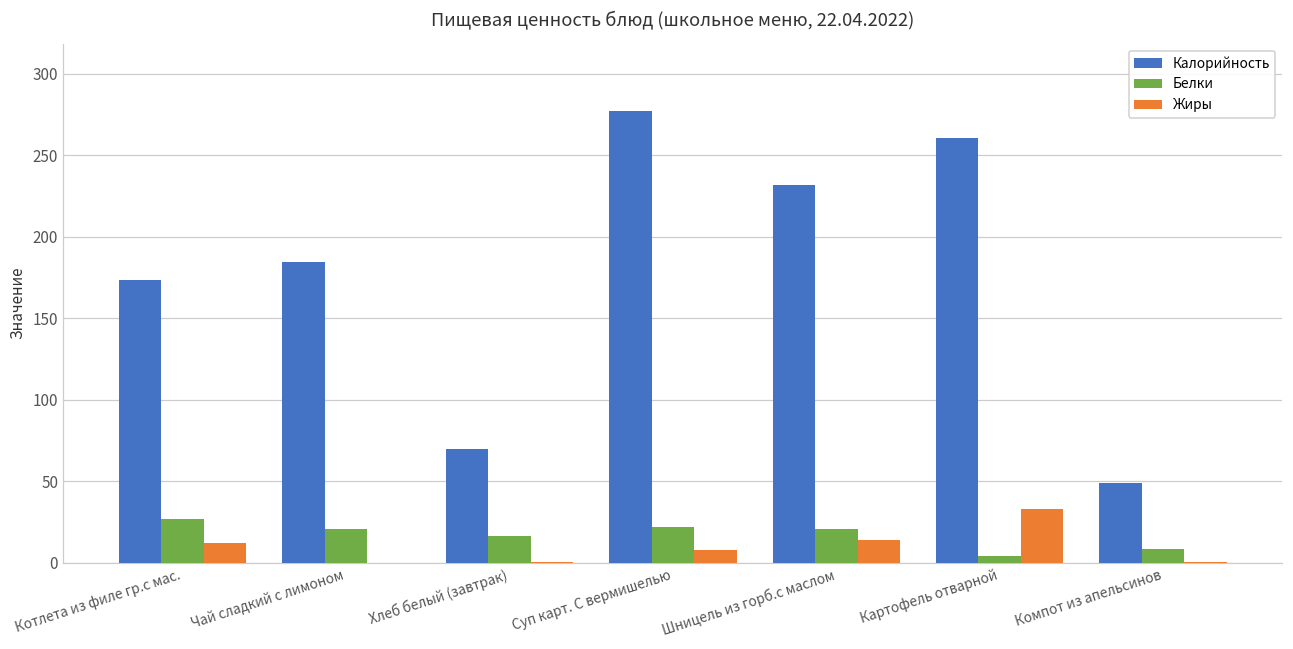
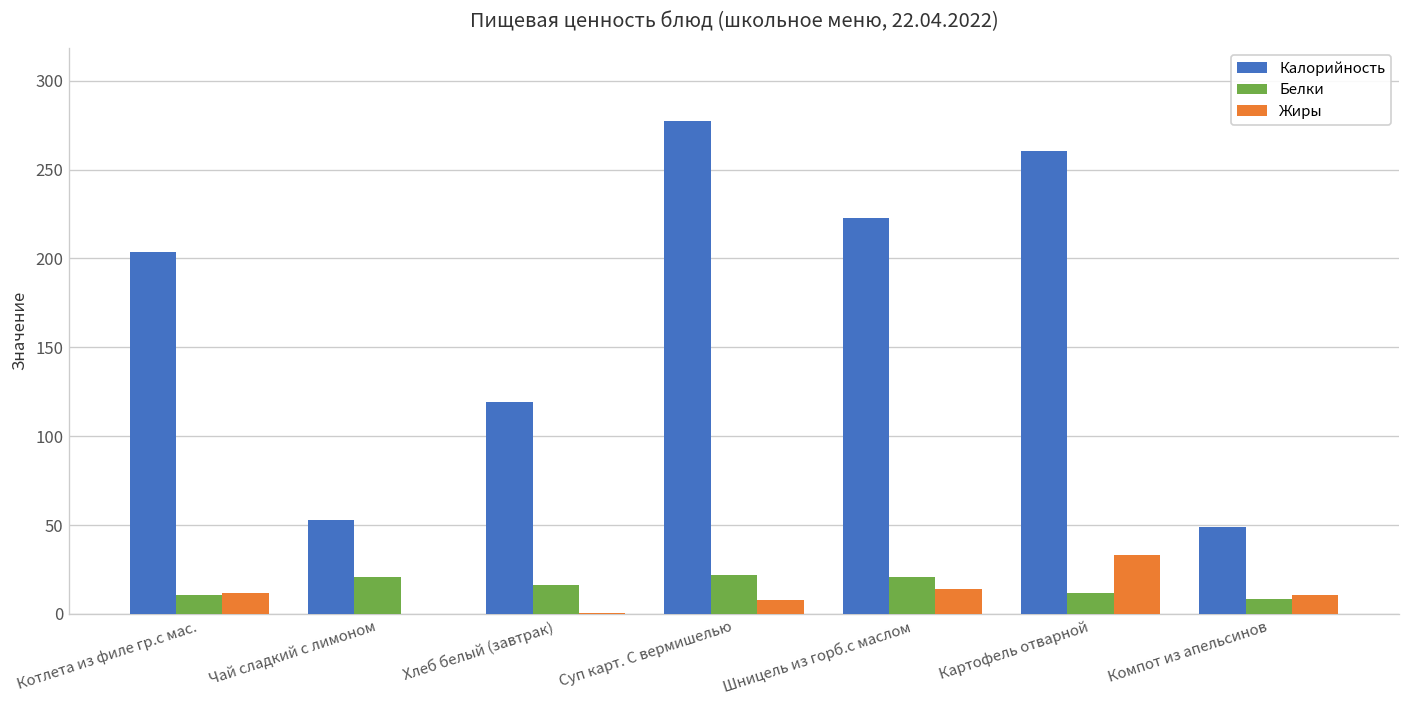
  {
    "Калорийность": {
-     "Котлета из филе гр.с мас.": 173,
-     "Чай сладкий с лимоном": 185,
-     "Хлеб белый (завтрак)": 70,
+     "Котлета из филе гр.с мас.": 204,
+     "Чай сладкий с лимоном": 53,
+     "Хлеб белый (завтрак)": 119,
      "Суп карт. С вермишелью": 277,
-     "Шницель из горб.с маслом": 232,
+     "Шницель из горб.с маслом": 223,
      "Картофель отварной": 261,
      "Компот из апельсинов": 49
    },
    "Белки": {
-     "Котлета из филе гр.с мас.": 27,
+     "Котлета из филе гр.с мас.": 10,
      "Чай сладкий с лимоном": 21,
      "Хлеб белый (завтрак)": 17,
      "Суп карт. С вермишелью": 22,
      "Шницель из горб.с маслом": 21,
-     "Картофель отварной": 4,
+     "Картофель отварной": 12,
      "Компот из апельсинов": 8
    },
    "Жиры": {
      "Котлета из филе гр.с мас.": 12,
      "Чай сладкий с лимоном": 0,
      "Суп карт. С вермишелью": 8,
      "Шницель из горб.с маслом": 14,
      "Картофель отварной": 33,
-     "Компот из апельсинов": 0
+     "Компот из апельсинов": 10
    }
  }
